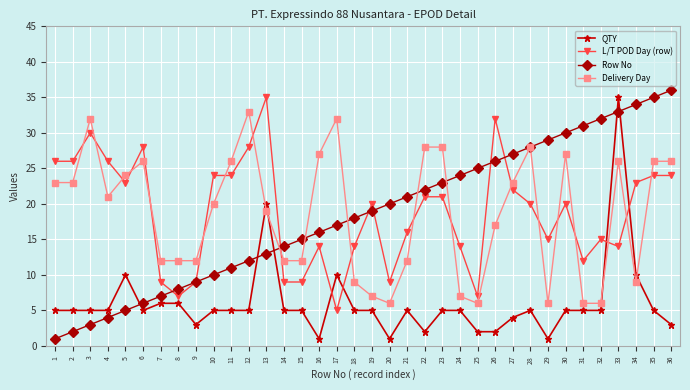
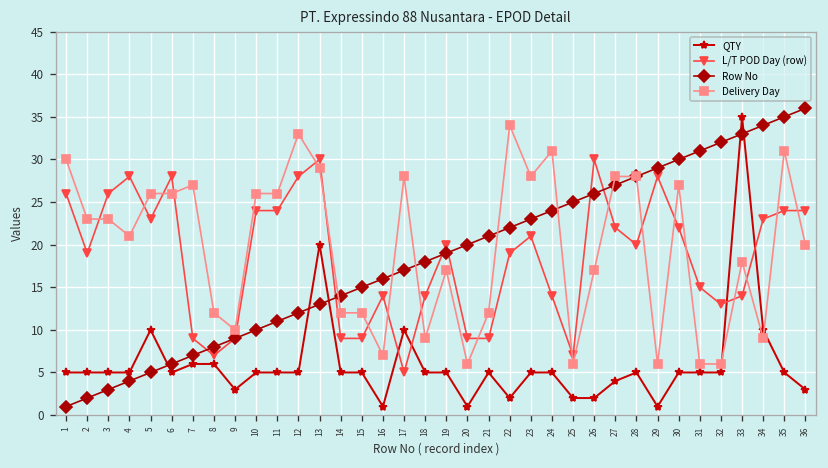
  {
    "L/T POD Day (row)": {
      "1": 26,
-     "2": 26,
-     "3": 30,
-     "4": 26,
+     "2": 19,
+     "3": 26,
+     "4": 28,
      "5": 23,
      "6": 28,
      "7": 9,
      "8": 7,
      "10": 24,
      "11": 24,
      "12": 28,
-     "13": 35,
+     "13": 30,
      "14": 9,
      "15": 9,
      "16": 14,
      "17": 5,
      "18": 14,
      "19": 20,
      "20": 9,
-     "21": 16,
-     "22": 21,
+     "21": 9,
+     "22": 19,
      "23": 21,
      "24": 14,
      "25": 7,
-     "26": 32,
+     "26": 30,
      "27": 22,
      "28": 20,
-     "29": 15,
-     "30": 20,
-     "31": 12,
-     "32": 15,
+     "29": 28,
+     "30": 22,
+     "31": 15,
+     "32": 13,
      "33": 14,
      "34": 23,
      "35": 24,
      "36": 24
    },
    "Delivery Day": {
-     "1": 23,
+     "1": 30,
      "2": 23,
-     "3": 32,
+     "3": 23,
      "4": 21,
-     "5": 24,
+     "5": 26,
      "6": 26,
-     "7": 12,
+     "7": 27,
      "8": 12,
-     "9": 12,
-     "10": 20,
+     "9": 10,
+     "10": 26,
      "11": 26,
      "12": 33,
-     "13": 19,
+     "13": 29,
      "14": 12,
      "15": 12,
-     "16": 27,
-     "17": 32,
+     "16": 7,
+     "17": 28,
      "18": 9,
-     "19": 7,
+     "19": 17,
      "20": 6,
      "21": 12,
-     "22": 28,
+     "22": 34,
      "23": 28,
-     "24": 7,
+     "24": 31,
      "25": 6,
      "26": 17,
-     "27": 23,
+     "27": 28,
      "29": 6,
      "30": 27,
      "31": 6,
      "32": 6,
-     "33": 26,
+     "33": 18,
      "34": 9,
-     "35": 26,
-     "36": 26
+     "35": 31,
+     "36": 20
    }
  }
